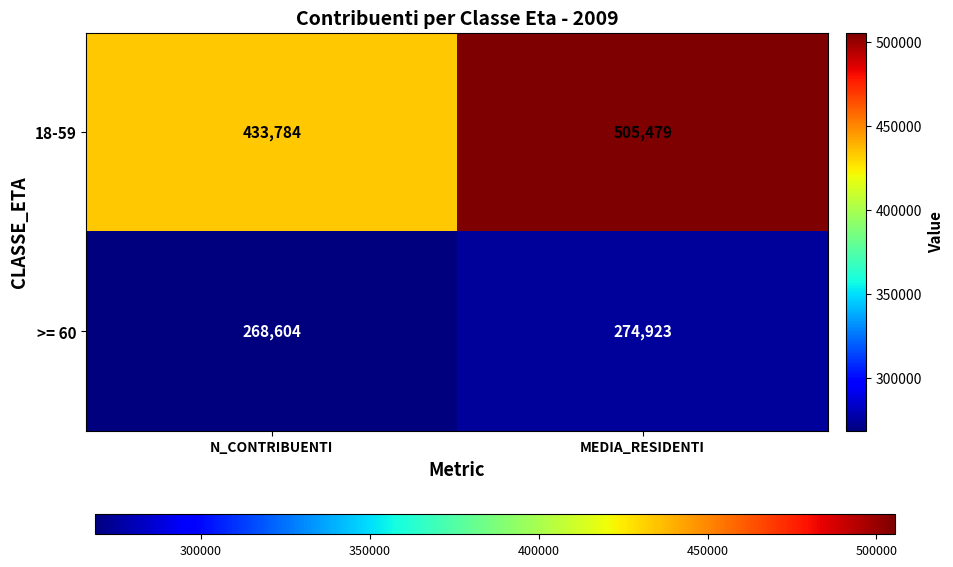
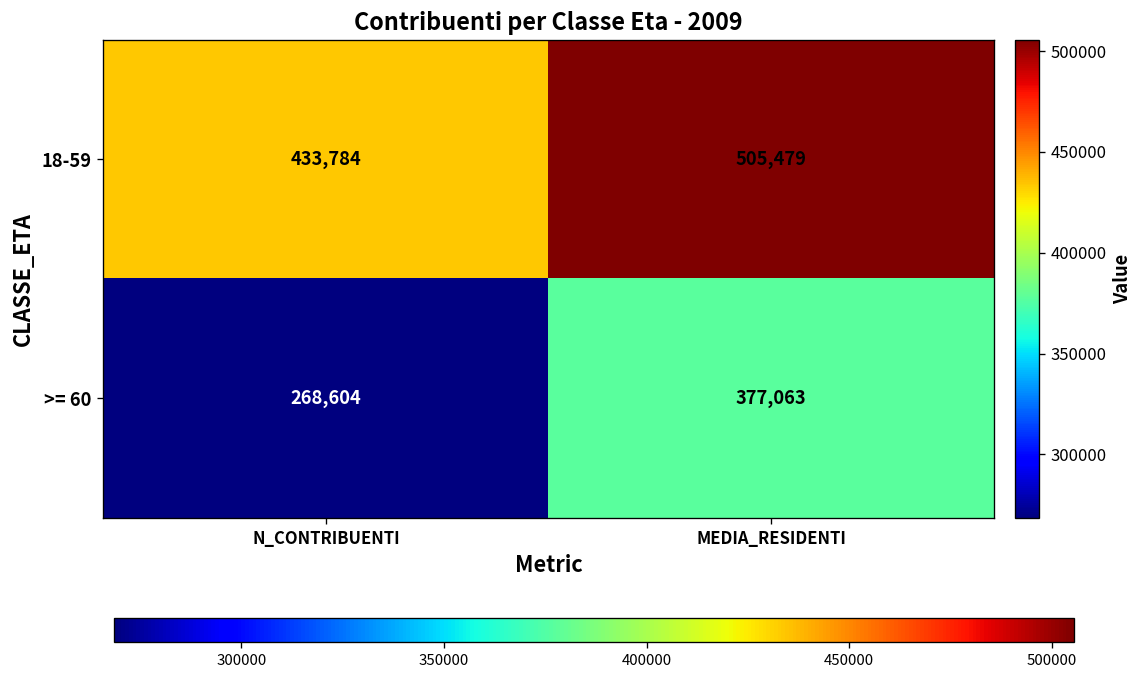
  {
    "18-59": {
      "N_CONTRIBUENTI": "433,784",
      "MEDIA_RESIDENTI": "505,479"
    },
    ">= 60": {
      "N_CONTRIBUENTI": "268,604",
-     "MEDIA_RESIDENTI": "274,923"
+     "MEDIA_RESIDENTI": "377,063"
    }
  }
